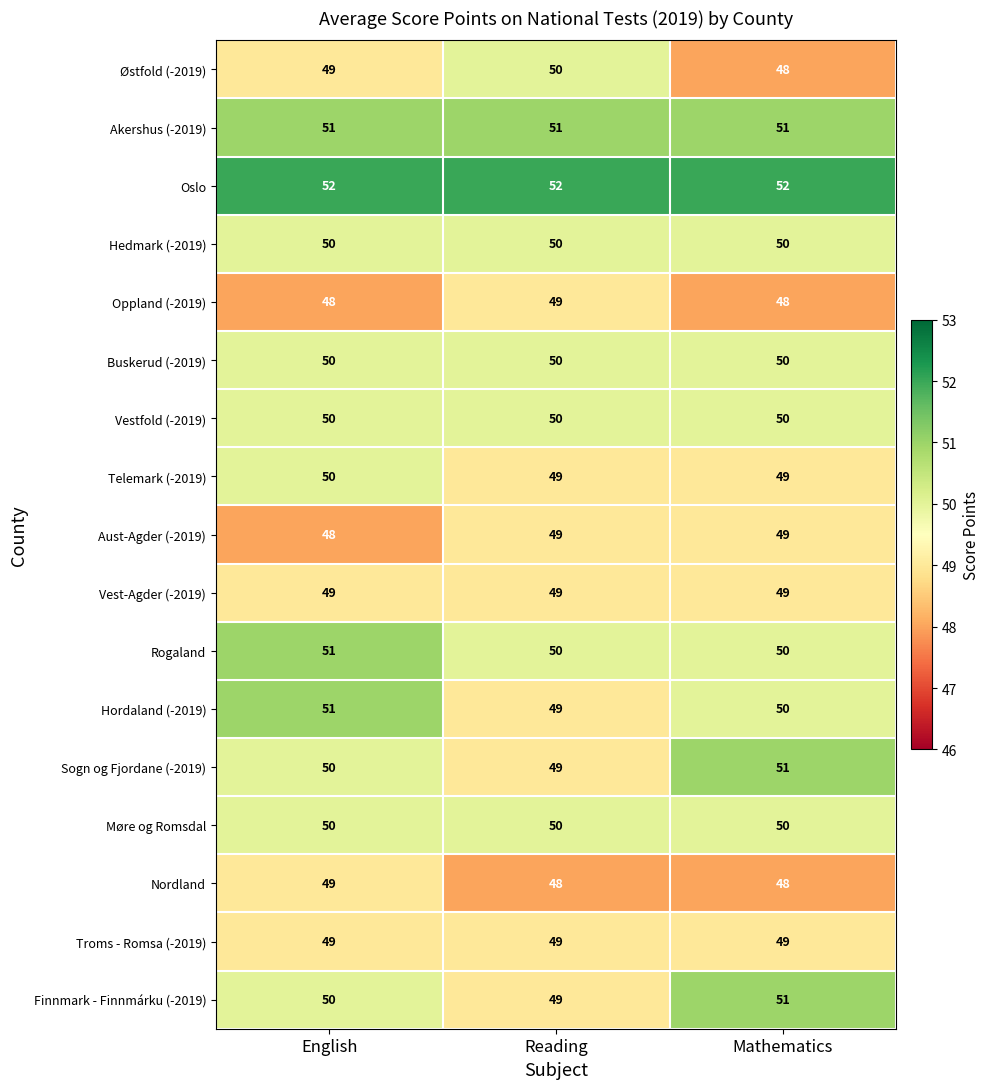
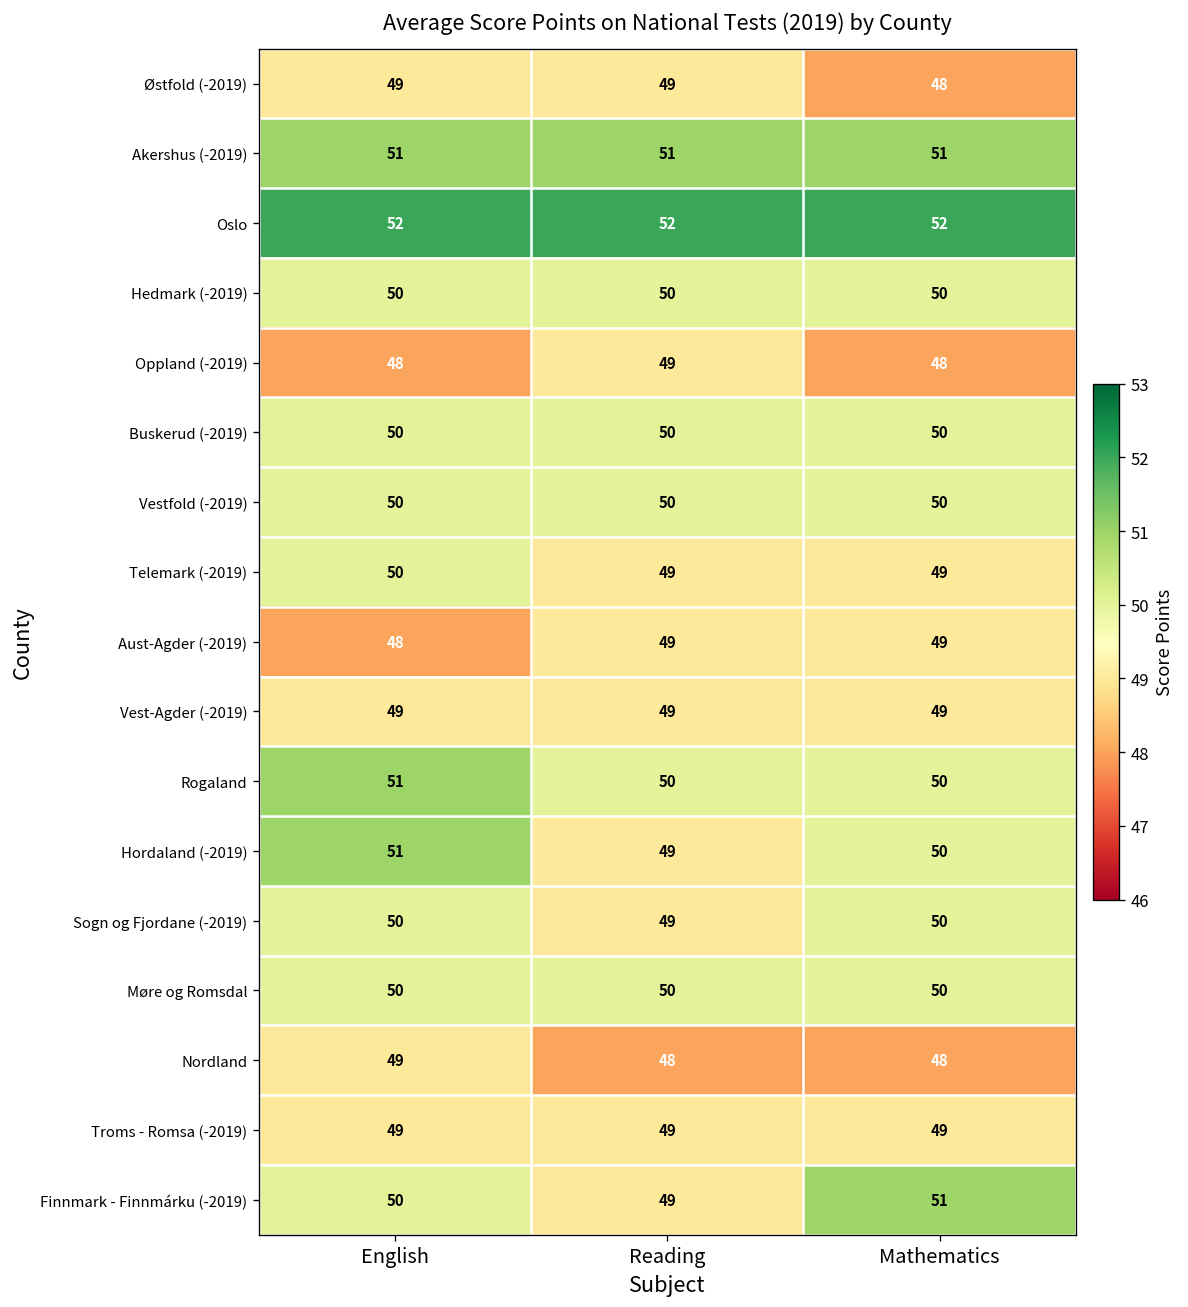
  {
    "Østfold (-2019)": {
      "English": 49,
-     "Reading": 50,
+     "Reading": 49,
      "Mathematics": 48
    },
    "Akershus (-2019)": {
      "English": 51,
      "Reading": 51,
      "Mathematics": 51
    },
    "Oslo": {
      "English": 52,
      "Reading": 52,
      "Mathematics": 52
    },
    "Hedmark (-2019)": {
      "English": 50,
      "Reading": 50,
      "Mathematics": 50
    },
    "Oppland (-2019)": {
      "English": 48,
      "Reading": 49,
      "Mathematics": 48
    },
    "Buskerud (-2019)": {
      "English": 50,
      "Reading": 50,
      "Mathematics": 50
    },
    "Vestfold (-2019)": {
      "English": 50,
      "Reading": 50,
      "Mathematics": 50
    },
    "Telemark (-2019)": {
      "English": 50,
      "Reading": 49,
      "Mathematics": 49
    },
    "Aust-Agder (-2019)": {
      "English": 48,
      "Reading": 49,
      "Mathematics": 49
    },
    "Vest-Agder (-2019)": {
      "English": 49,
      "Reading": 49,
      "Mathematics": 49
    },
    "Rogaland": {
      "English": 51,
      "Reading": 50,
      "Mathematics": 50
    },
    "Hordaland (-2019)": {
      "English": 51,
      "Reading": 49,
      "Mathematics": 50
    },
    "Sogn og Fjordane (-2019)": {
      "English": 50,
      "Reading": 49,
-     "Mathematics": 51
+     "Mathematics": 50
    },
    "Møre og Romsdal": {
      "English": 50,
      "Reading": 50,
      "Mathematics": 50
    },
    "Nordland": {
      "English": 49,
      "Reading": 48,
      "Mathematics": 48
    },
    "Troms - Romsa (-2019)": {
      "English": 49,
      "Reading": 49,
      "Mathematics": 49
    },
    "Finnmark - Finnmárku (-2019)": {
      "English": 50,
      "Reading": 49,
      "Mathematics": 51
    }
  }
